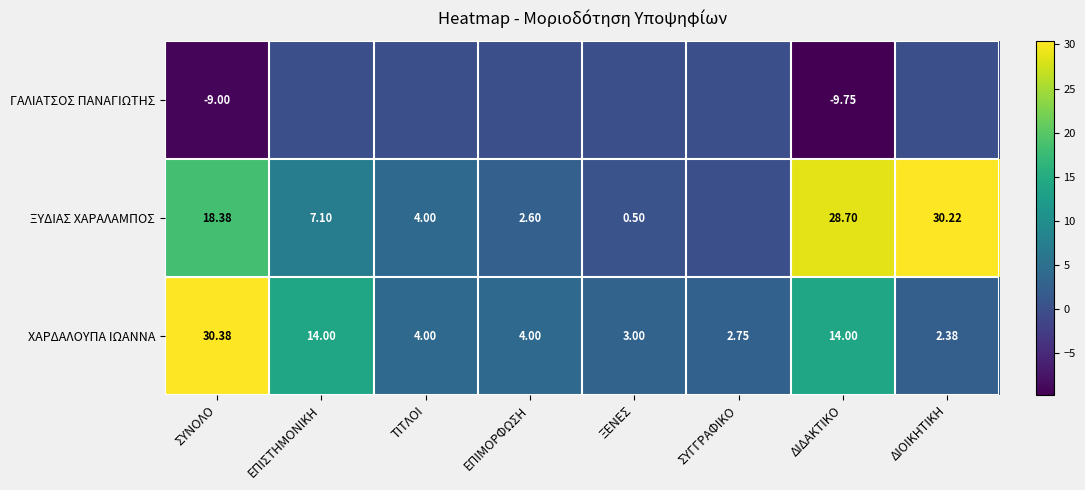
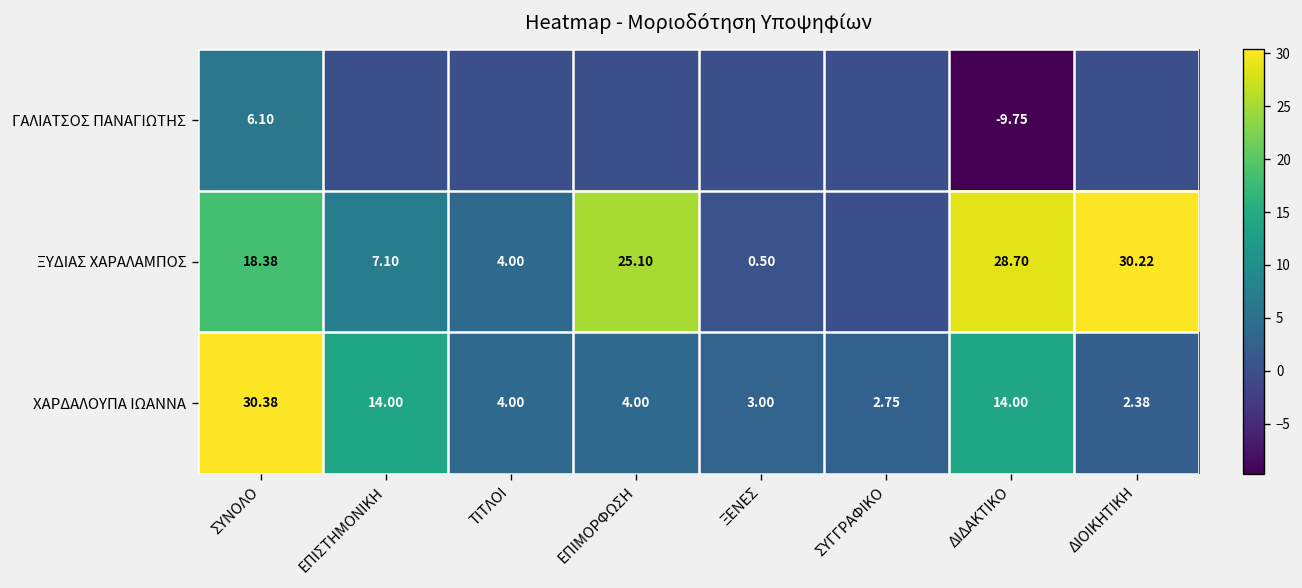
  {
    "ΓΑΛΙΑΤΣΟΣ ΠΑΝΑΓΙΩΤΗΣ": {
-     "ΣΥΝΟΛΟ": -9.00,
+     "ΣΥΝΟΛΟ": 6.10,
      "ΔΙΔΑΚΤΙΚΟ": -9.75
    },
    "ΞΥΔΙΑΣ ΧΑΡΑΛΑΜΠΟΣ": {
      "ΣΥΝΟΛΟ": 18.38,
      "ΕΠΙΣΤΗΜΟΝΙΚΗ": 7.10,
      "ΤΙΤΛΟΙ": 4.00,
-     "ΕΠΙΜΟΡΦΩΣΗ": 2.60,
+     "ΕΠΙΜΟΡΦΩΣΗ": 25.10,
      "ΞΕΝΕΣ": 0.50,
      "ΔΙΔΑΚΤΙΚΟ": 28.70,
      "ΔΙΟΙΚΗΤΙΚΗ": 30.22
    },
    "ΧΑΡΔΑΛΟΥΠΑ ΙΩΑΝΝΑ": {
      "ΣΥΝΟΛΟ": 30.38,
      "ΕΠΙΣΤΗΜΟΝΙΚΗ": 14.00,
      "ΤΙΤΛΟΙ": 4.00,
      "ΕΠΙΜΟΡΦΩΣΗ": 4.00,
      "ΞΕΝΕΣ": 3.00,
      "ΣΥΓΓΡΑΦΙΚΟ": 2.75,
      "ΔΙΔΑΚΤΙΚΟ": 14.00,
      "ΔΙΟΙΚΗΤΙΚΗ": 2.38
    }
  }
